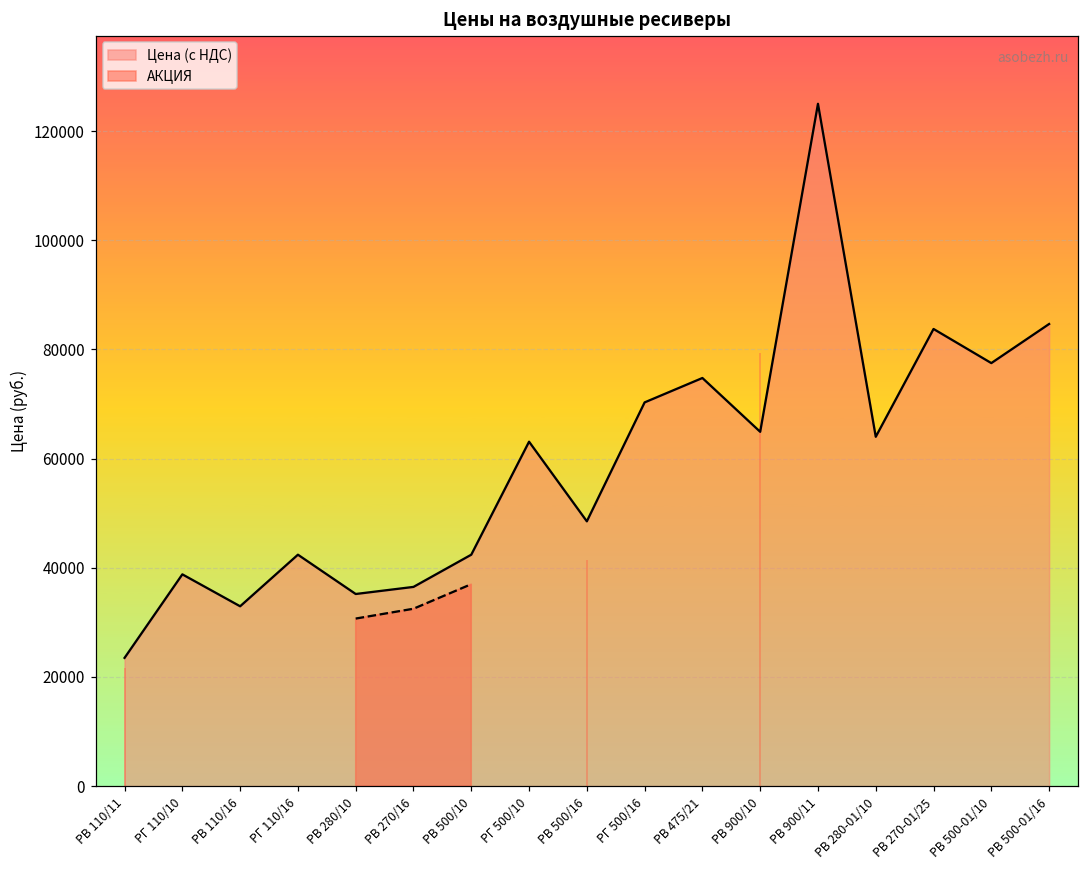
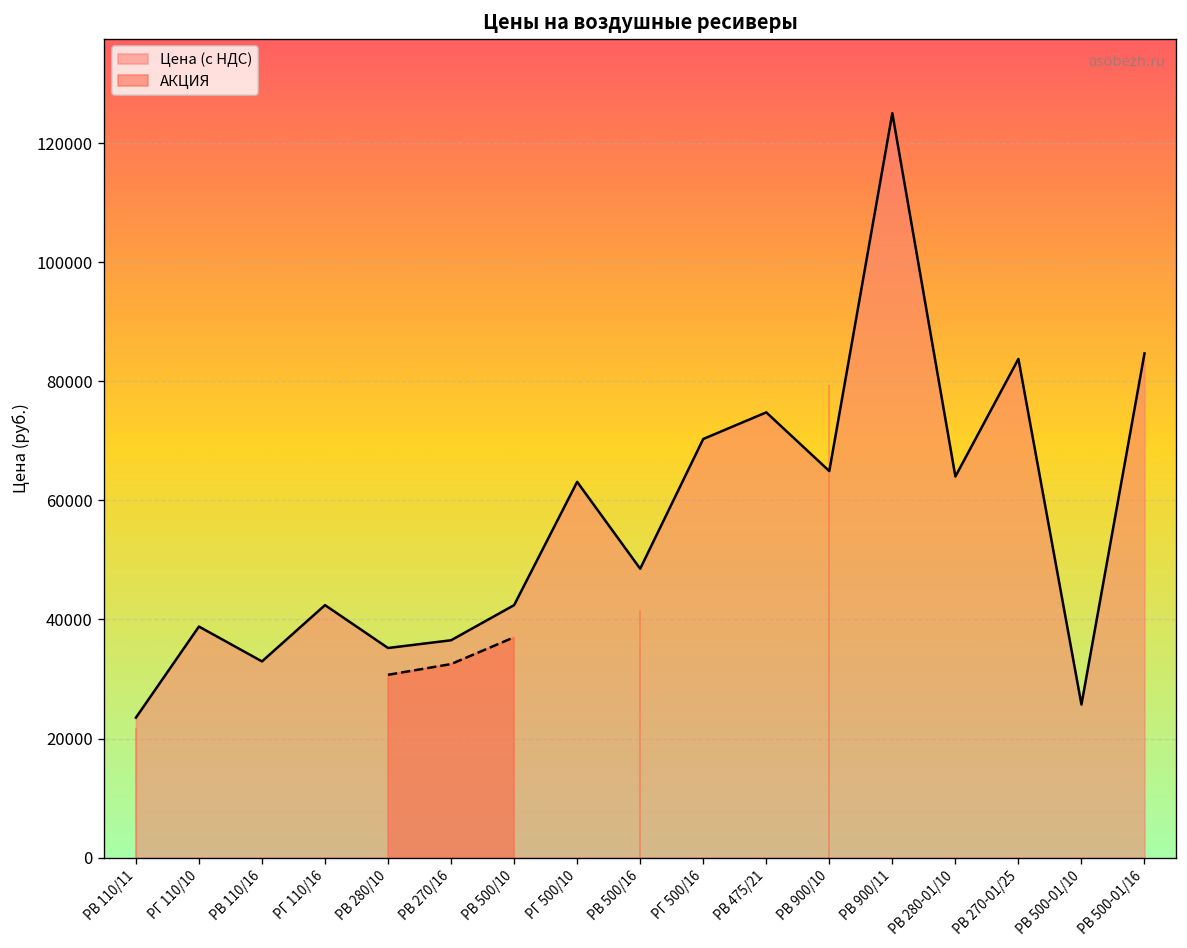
  {
    "Цена (с НДС)": {
      "РВ 110/11": 24000,
      "РГ 110/10": 39000,
      "РВ 110/16": 33000,
      "РГ 110/16": 42000,
      "РВ 280/10": 35000,
      "РВ 270/16": 37000,
      "РВ 500/10": 42000,
      "РГ 500/10": 63000,
      "РВ 500/16": 49000,
      "РГ 500/16": 70000,
      "РВ 475/21": 75000,
      "РВ 900/10": 65000,
      "РВ 900/11": 125000,
      "РВ 280-01/10": 64000,
      "РВ 270-01/25": 84000,
-     "РВ 500-01/10": 78000,
+     "РВ 500-01/10": 26000,
      "РВ 500-01/16": 85000
    }
  }
